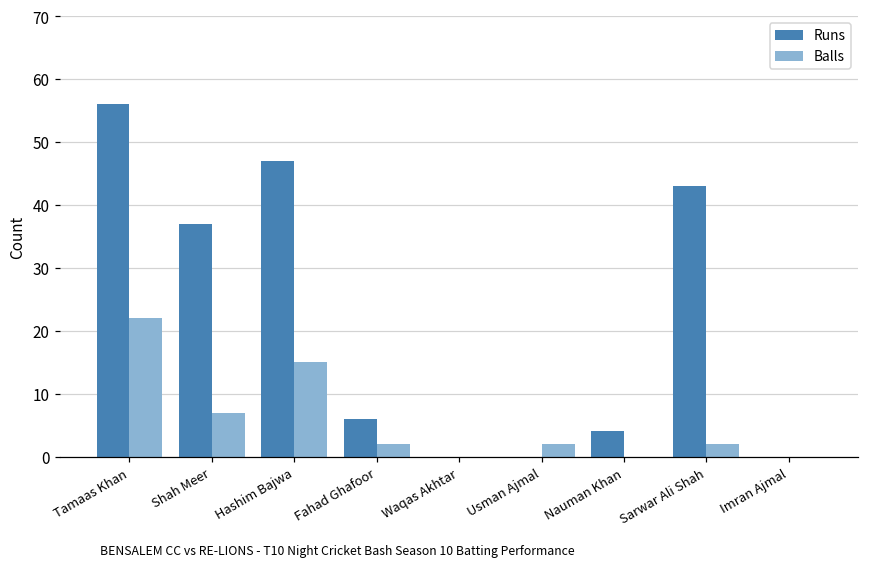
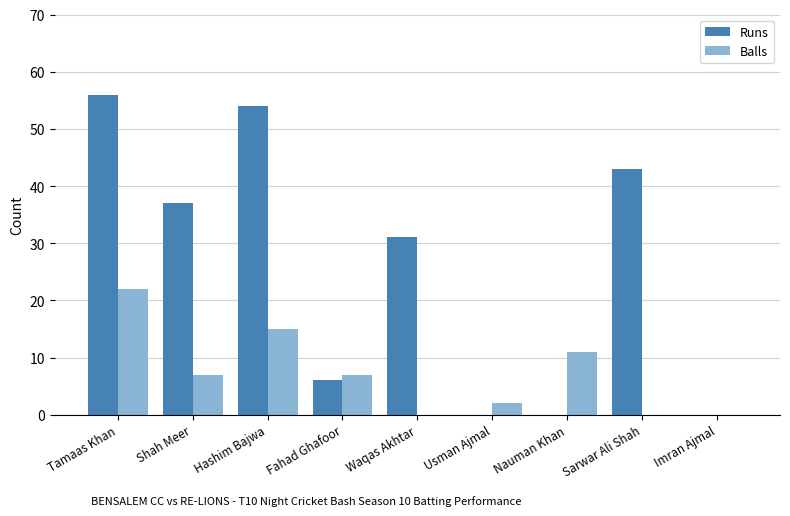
  {
    "Runs": {
      "Tamaas Khan": 56,
      "Shah Meer": 37,
-     "Hashim Bajwa": 47,
+     "Hashim Bajwa": 54,
      "Fahad Ghafoor": 6,
-     "Waqas Akhtar": 0,
+     "Waqas Akhtar": 31,
      "Usman Ajmal": 0,
-     "Nauman Khan": 4,
+     "Nauman Khan": 0,
      "Sarwar Ali Shah": 43,
      "Imran Ajmal": 0
    },
    "Balls": {
      "Tamaas Khan": 22,
      "Shah Meer": 7,
      "Hashim Bajwa": 15,
-     "Fahad Ghafoor": 2,
+     "Fahad Ghafoor": 7,
      "Waqas Akhtar": 0,
      "Usman Ajmal": 2,
-     "Nauman Khan": 0,
-     "Sarwar Ali Shah": 2,
+     "Nauman Khan": 11,
+     "Sarwar Ali Shah": 0,
      "Imran Ajmal": 0
    }
  }
